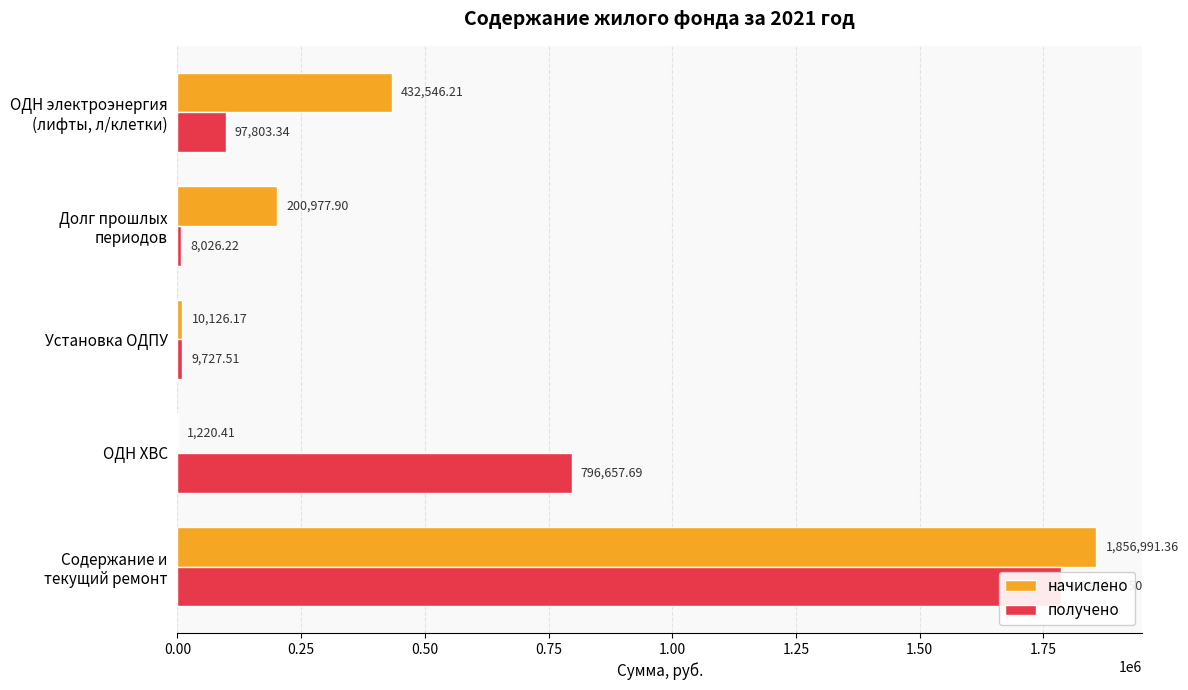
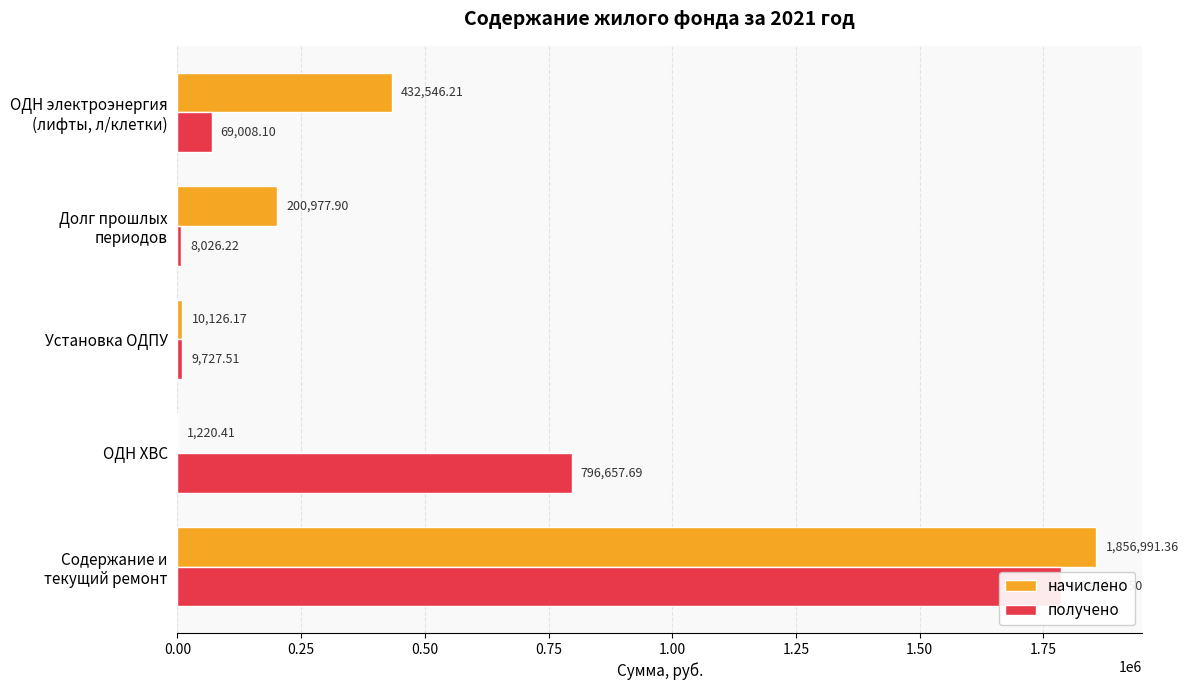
  {
    "начислено": {
      "ОДН электроэнергия (лифты, л/клетки)": "432,546.21",
      "Долг прошлых периодов": "200,977.90",
      "Установка ОДПУ": "10,126.17",
      "ОДН ХВС": "1,220.41",
      "Содержание и текущий ремонт": "1,856,991.36"
    },
    "получено": {
-     "ОДН электроэнергия (лифты, л/клетки)": "97,803.34",
+     "ОДН электроэнергия (лифты, л/клетки)": "69,008.10",
      "Долг прошлых периодов": "8,026.22",
      "Установка ОДПУ": "9,727.51",
      "ОДН ХВС": "796,657.69"
    }
  }
